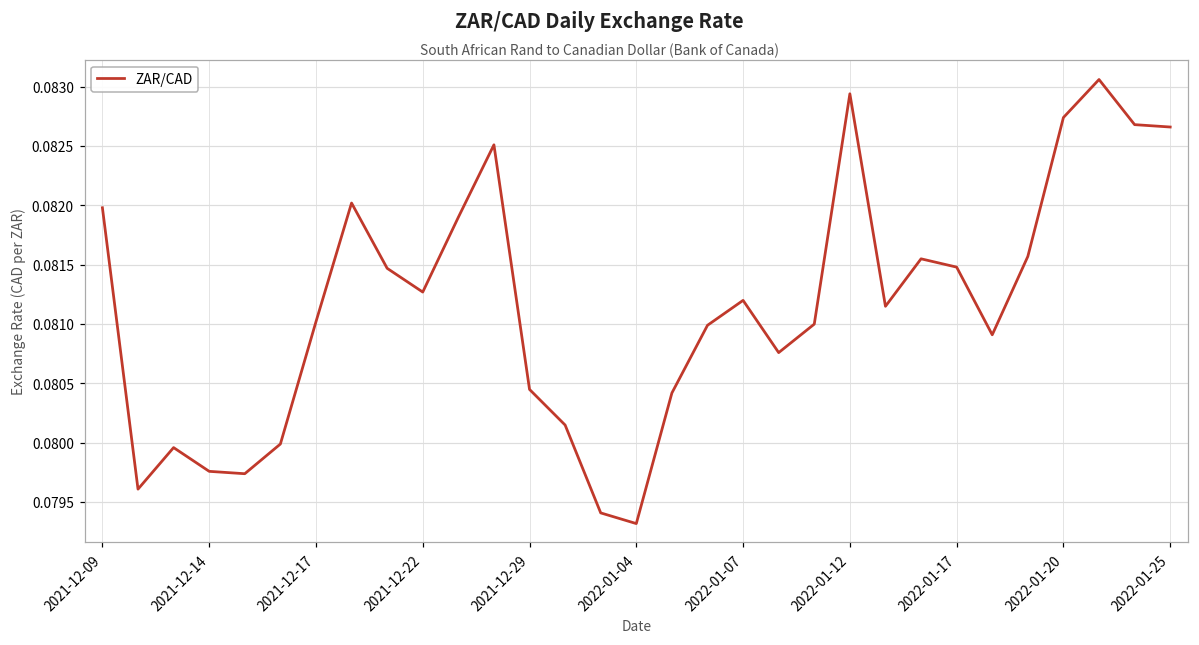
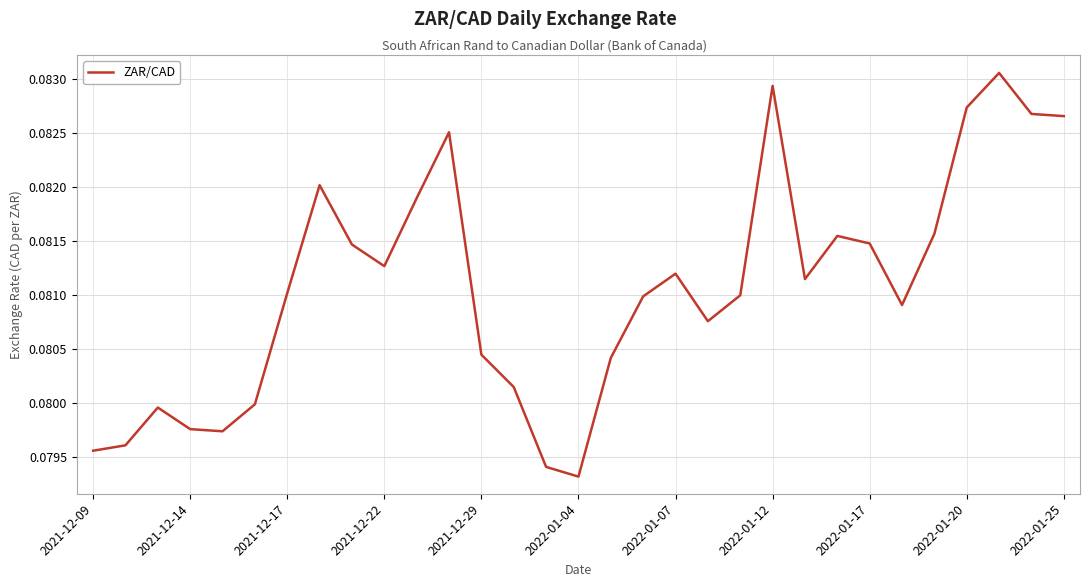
  {
-   "2021-12-09": 0.08198,
+   "2021-12-09": 0.07956,
    "2021-12-14": 0.07976,
    "2021-12-17": 0.08102,
    "2021-12-22": 0.08127,
    "2021-12-29": 0.08045,
    "2022-01-04": 0.07932,
    "2022-01-07": 0.08120,
    "2022-01-12": 0.08294,
    "2022-01-17": 0.08148,
    "2022-01-20": 0.08274,
    "2022-01-25": 0.08266
  }
